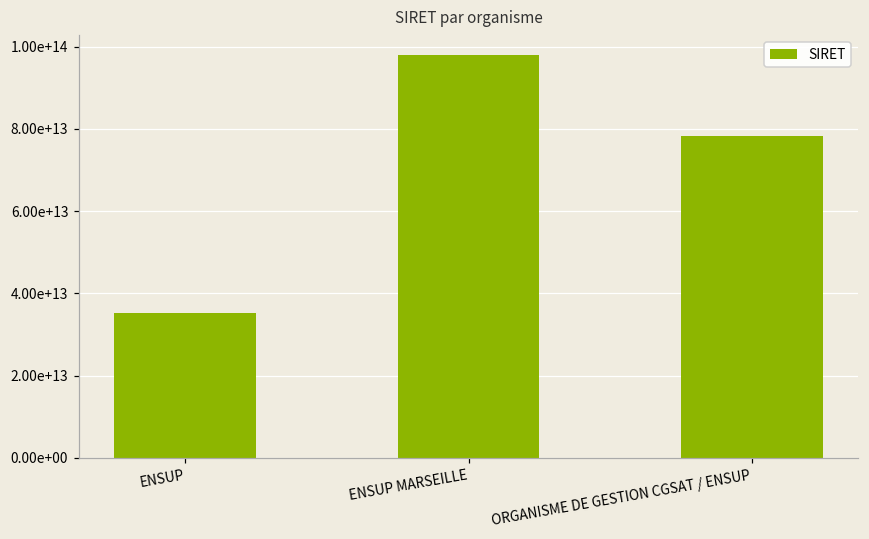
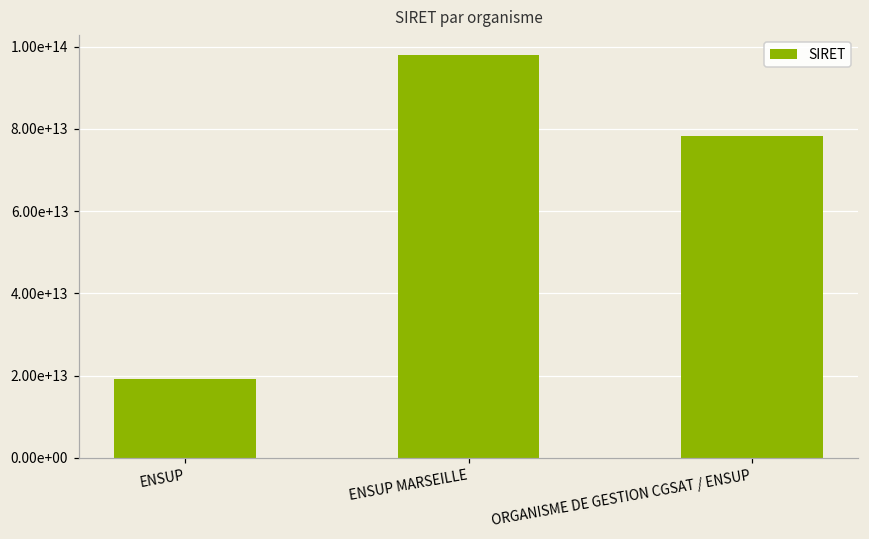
  {
-   "ENSUP": 35000000000000,
+   "ENSUP": 19000000000000,
    "ENSUP MARSEILLE": 98000000000000,
    "ORGANISME DE GESTION CGSAT / ENSUP": 78000000000000
  }
